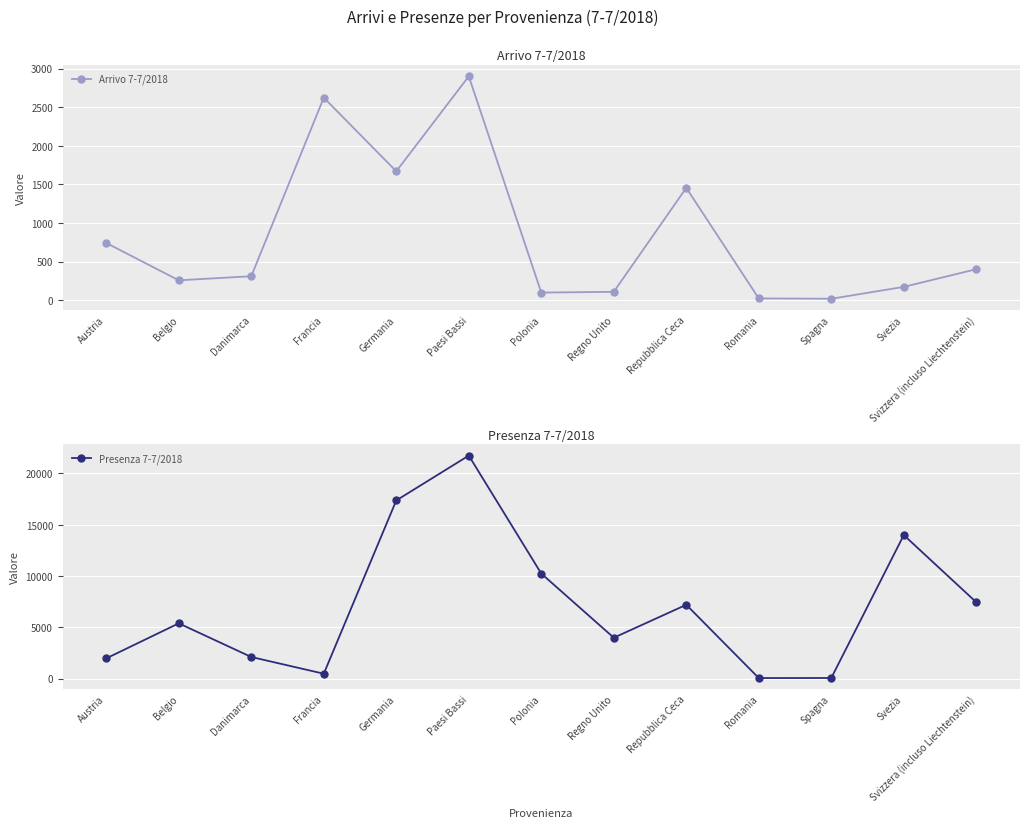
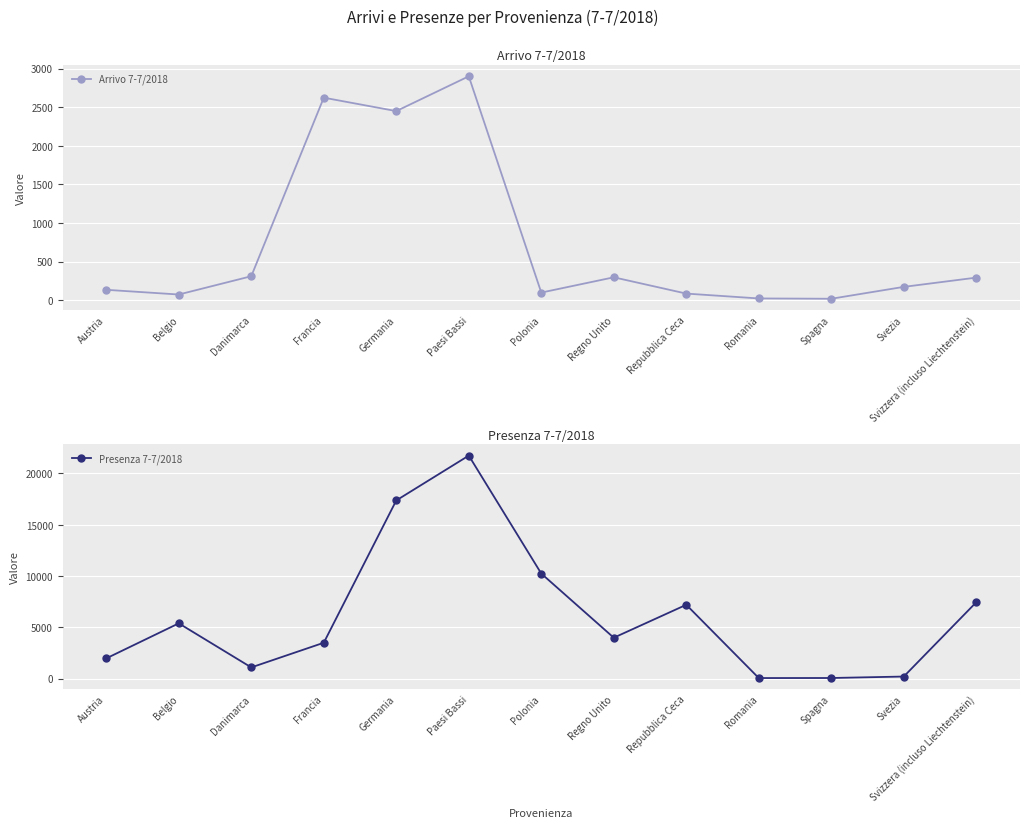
  {
    "Arrivo 7-7/2018": {
-     "Austria": 700,
-     "Belgio": 300,
+     "Austria": 100,
+     "Belgio": 100,
      "Danimarca": 300,
      "Francia": 2600,
-     "Germania": 1700,
+     "Germania": 2500,
      "Paesi Bassi": 2900,
      "Polonia": 100,
-     "Regno Unito": 100,
-     "Repubblica Ceca": 1500,
+     "Regno Unito": 300,
+     "Repubblica Ceca": 100,
      "Romania": 0,
      "Spagna": 0,
      "Svezia": 200,
-     "Svizzera (incluso Liechtenstein)": 400
+     "Svizzera (incluso Liechtenstein)": 300
    },
    "Presenza 7-7/2018": {
      "Austria": 2000,
      "Belgio": 5400,
-     "Danimarca": 2100,
-     "Francia": 500,
+     "Danimarca": 1100,
+     "Francia": 3500,
      "Germania": 17400,
      "Paesi Bassi": 21700,
      "Polonia": 10200,
      "Regno Unito": 4000,
      "Repubblica Ceca": 7200,
      "Romania": 100,
      "Spagna": 100,
-     "Svezia": 14000,
+     "Svezia": 200,
      "Svizzera (incluso Liechtenstein)": 7400
    }
  }
